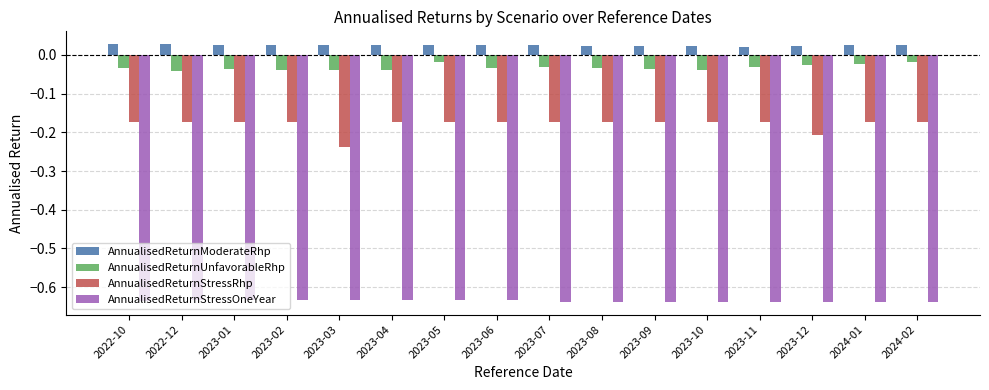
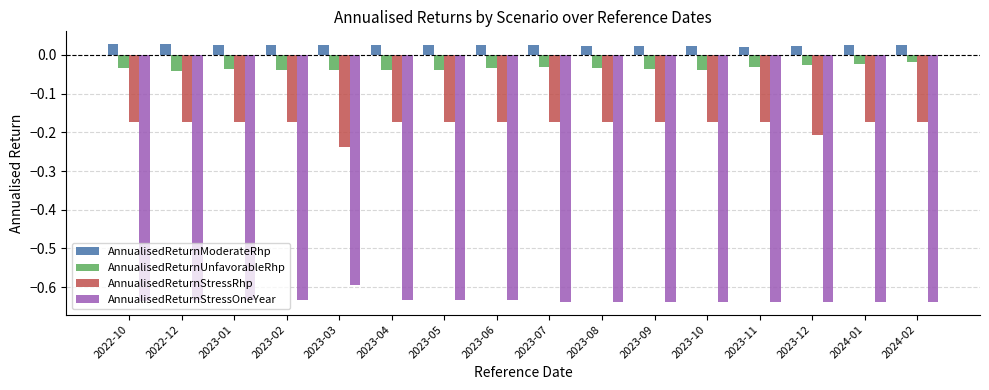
  {
    "AnnualisedReturnModerateRhp": {
      "2022-10": 0.03,
      "2022-12": 0.03,
      "2023-01": 0.03,
      "2023-02": 0.03,
      "2023-03": 0.03,
      "2023-04": 0.03,
      "2023-05": 0.03,
      "2023-06": 0.03,
      "2023-07": 0.02,
      "2023-08": 0.02,
      "2023-09": 0.02,
      "2023-10": 0.02,
      "2023-11": 0.02,
      "2023-12": 0.02,
      "2024-01": 0.02,
      "2024-02": 0.02
    },
    "AnnualisedReturnUnfavorableRhp": {
      "2022-10": -0.03,
      "2022-12": -0.04,
      "2023-01": -0.04,
      "2023-02": -0.04,
      "2023-03": -0.04,
      "2023-04": -0.04,
-     "2023-05": -0.02,
+     "2023-05": -0.04,
      "2023-06": -0.03,
      "2023-07": -0.03,
      "2023-08": -0.03,
      "2023-09": -0.04,
      "2023-10": -0.04,
      "2023-11": -0.03,
      "2023-12": -0.03,
      "2024-01": -0.02,
      "2024-02": -0.02
    },
    "AnnualisedReturnStressRhp": {
      "2022-10": -0.17,
      "2022-12": -0.17,
      "2023-01": -0.17,
      "2023-02": -0.17,
      "2023-03": -0.24,
      "2023-04": -0.17,
      "2023-05": -0.17,
      "2023-06": -0.17,
      "2023-07": -0.17,
      "2023-08": -0.17,
      "2023-09": -0.17,
      "2023-10": -0.17,
      "2023-11": -0.17,
      "2023-12": -0.21,
      "2024-01": -0.17,
      "2024-02": -0.17
    },
    "AnnualisedReturnStressOneYear": {
      "2023-02": -0.63,
-     "2023-03": -0.63,
+     "2023-03": -0.60,
      "2023-04": -0.63,
      "2023-05": -0.63,
      "2023-06": -0.63,
      "2023-07": -0.64,
      "2023-08": -0.64,
      "2023-09": -0.64,
      "2023-10": -0.64,
      "2023-11": -0.64,
      "2023-12": -0.64,
      "2024-01": -0.64,
      "2024-02": -0.64
    }
  }
